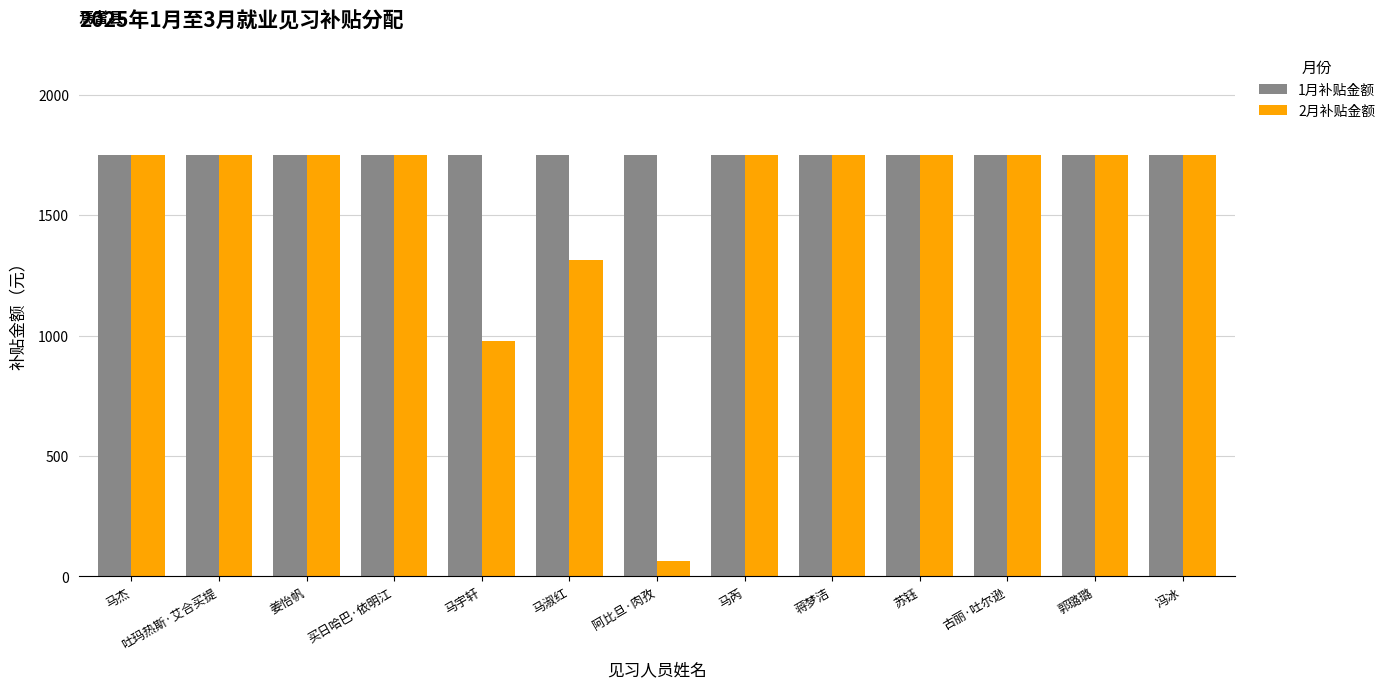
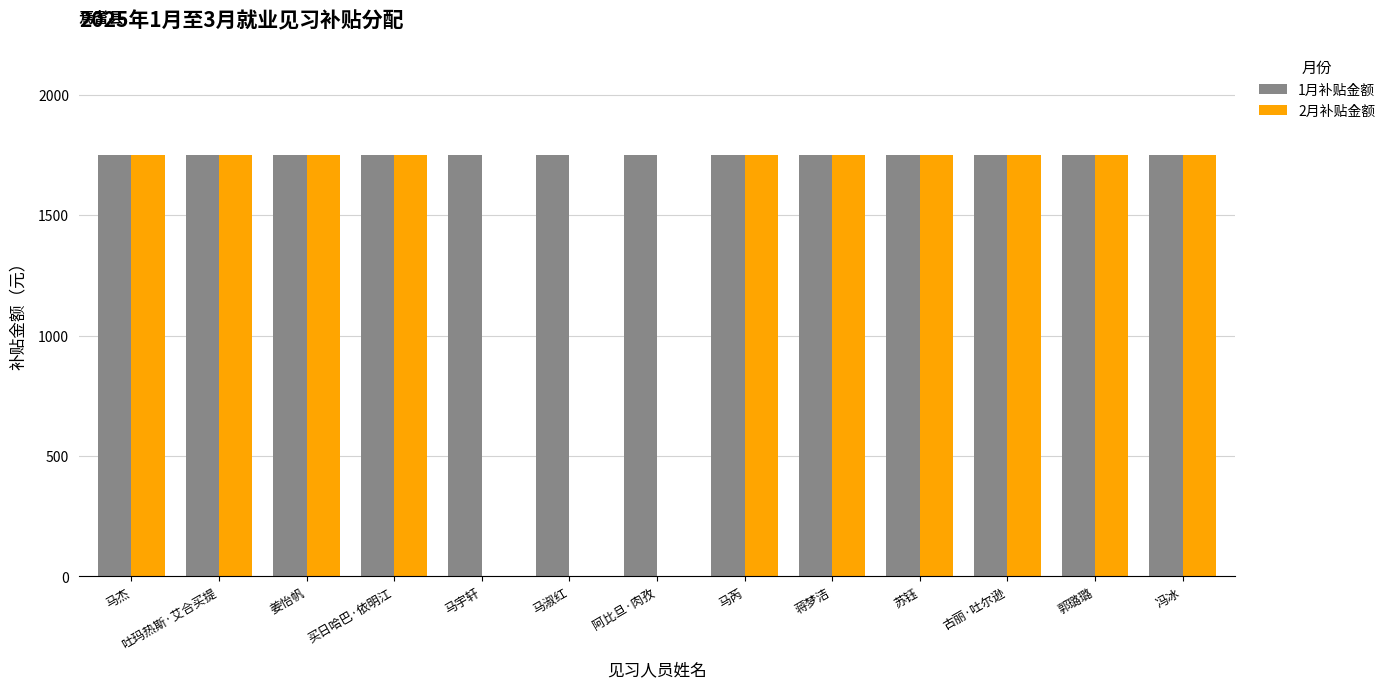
  {
    "1月补贴金额": {
      "马杰": 1750,
      "吐玛热斯·艾合买提": 1750,
      "姜怡帆": 1750,
      "买日哈巴·依明江": 1750,
      "马宇轩": 1750,
      "马淑红": 1750,
      "阿比旦·肉孜": 1750,
      "马芮": 1750,
      "蒋梦洁": 1750,
      "苏钰": 1750,
      "古丽·吐尔逊": 1750,
      "郭璐璐": 1750,
      "冯冰": 1750
    },
    "2月补贴金额": {
      "马杰": 1750,
      "吐玛热斯·艾合买提": 1750,
      "姜怡帆": 1750,
      "买日哈巴·依明江": 1750,
-     "马宇轩": 980,
-     "马淑红": 1310,
-     "阿比旦·肉孜": 70,
+     "马宇轩": 0,
+     "马淑红": 0,
+     "阿比旦·肉孜": 0,
      "马芮": 1750,
      "蒋梦洁": 1750,
      "苏钰": 1750,
      "古丽·吐尔逊": 1750,
      "郭璐璐": 1750,
      "冯冰": 1750
    }
  }
